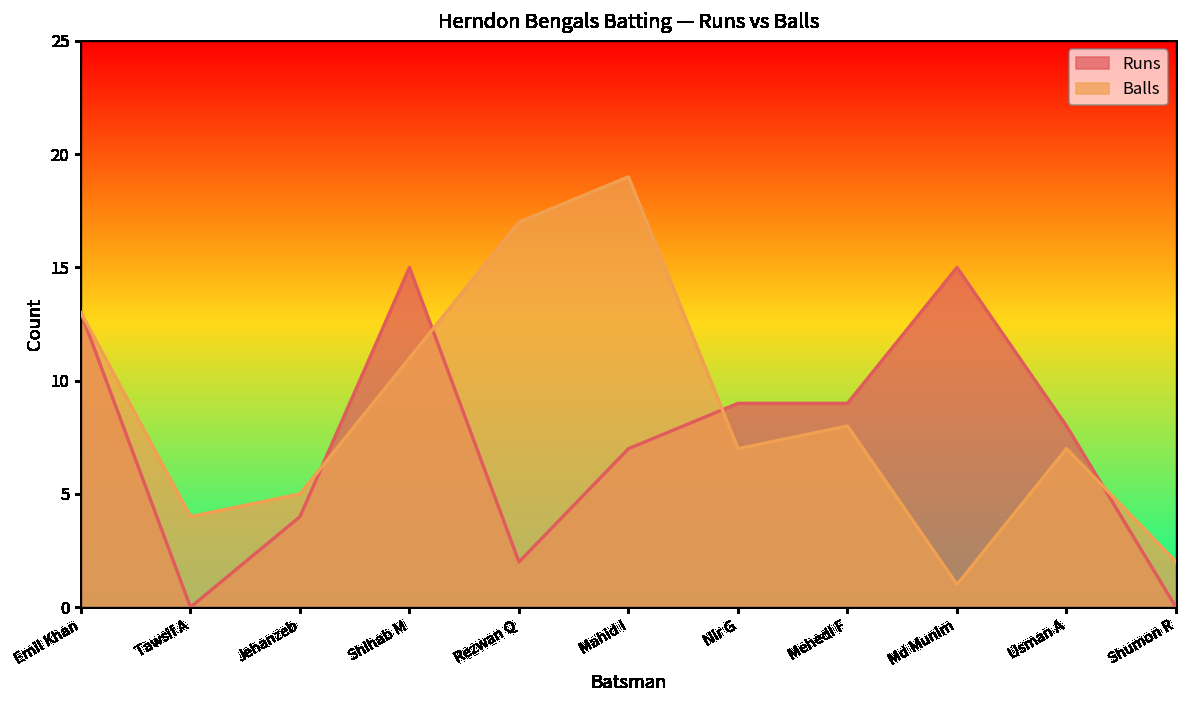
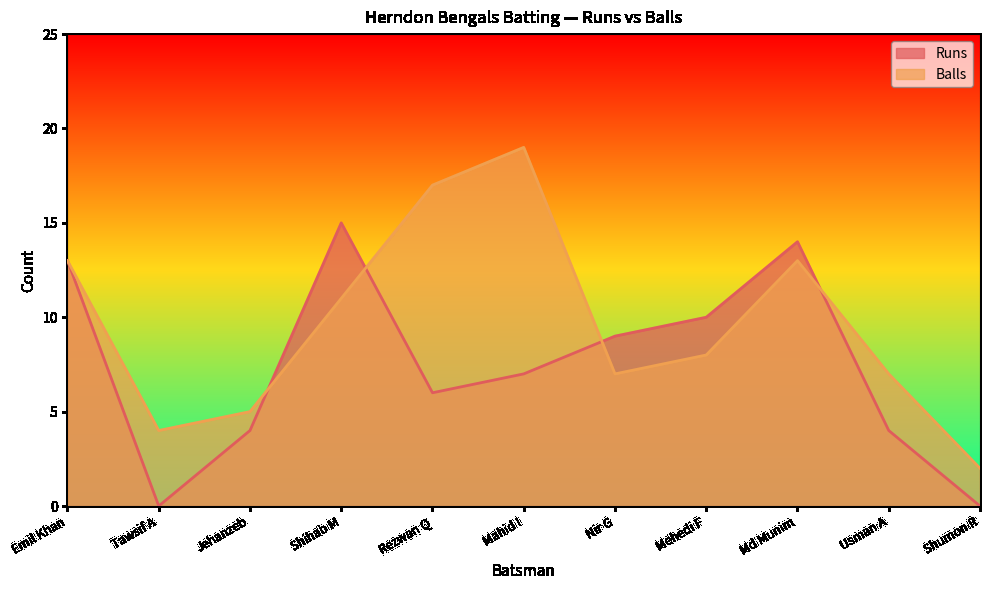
  {
    "Runs": {
      "Tawsif A": 0,
      "Jehanzeb": 4,
      "Shihab M": 15,
-     "Rezwan Q": 2,
+     "Rezwan Q": 6,
      "Mahid I": 7,
      "Nir G": 9,
-     "Mehedi F": 9,
-     "Md Munim": 15,
-     "Usman A": 8,
+     "Mehedi F": 10,
+     "Md Munim": 14,
+     "Usman A": 4,
      "Shumon R": 0
    },
    "Balls": {
      "Tawsif A": 4,
      "Jehanzeb": 5,
      "Shihab M": 11,
      "Rezwan Q": 17,
      "Mahid I": 19,
      "Nir G": 7,
      "Mehedi F": 8,
-     "Md Munim": 1,
+     "Md Munim": 13,
      "Usman A": 7,
      "Shumon R": 2
    }
  }
